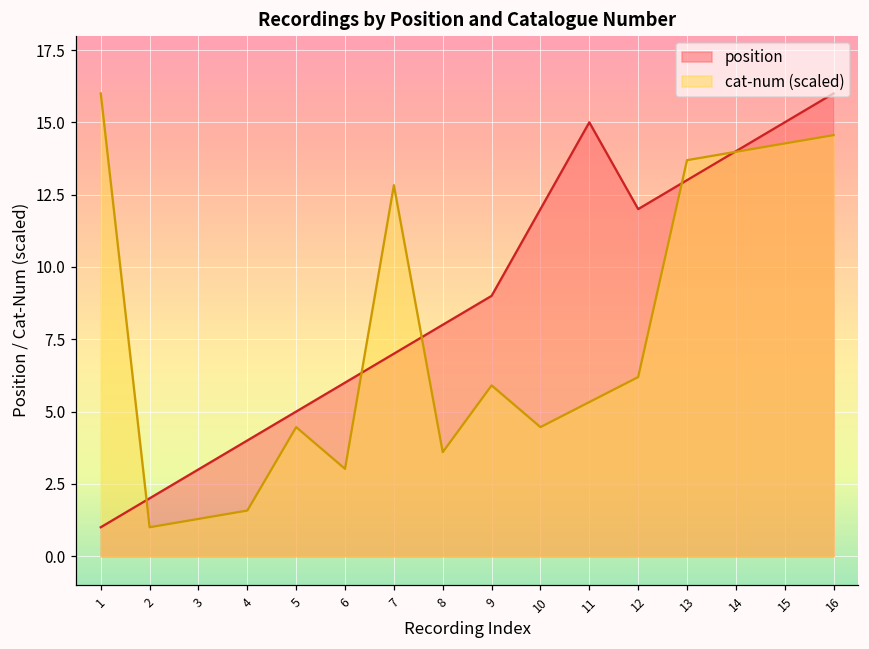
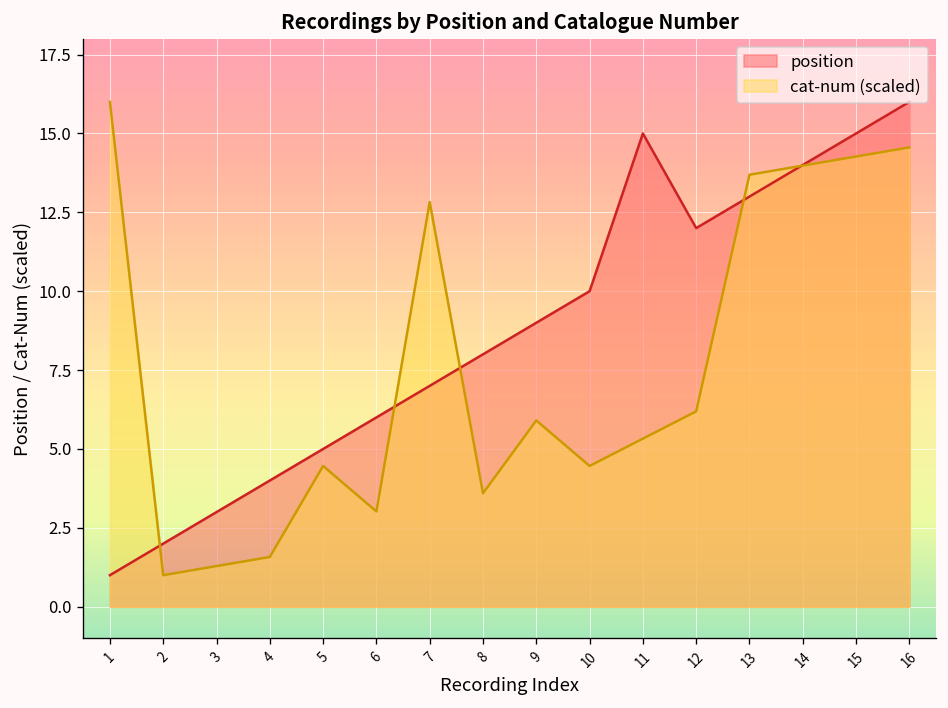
  {
    "position": {
      "1": 1,
      "2": 2,
      "3": 3,
      "4": 4,
      "5": 5,
      "6": 6,
      "7": 7,
      "8": 8,
      "9": 9,
-     "10": 12,
+     "10": 10,
      "11": 15,
      "12": 12,
      "13": 13,
      "15": 15
    },
    "cat-num (scaled)": {
      "1": 16,
      "2": 1,
      "3": 1.3,
      "4": 1.6,
      "5": 4.5,
      "6": 3,
      "7": 12.8,
      "8": 3.6,
      "9": 5.9,
      "10": 4.5,
      "11": 5.3,
      "12": 6.2,
      "13": 13.7,
      "15": 14.3,
      "16": 14.6
    }
  }
